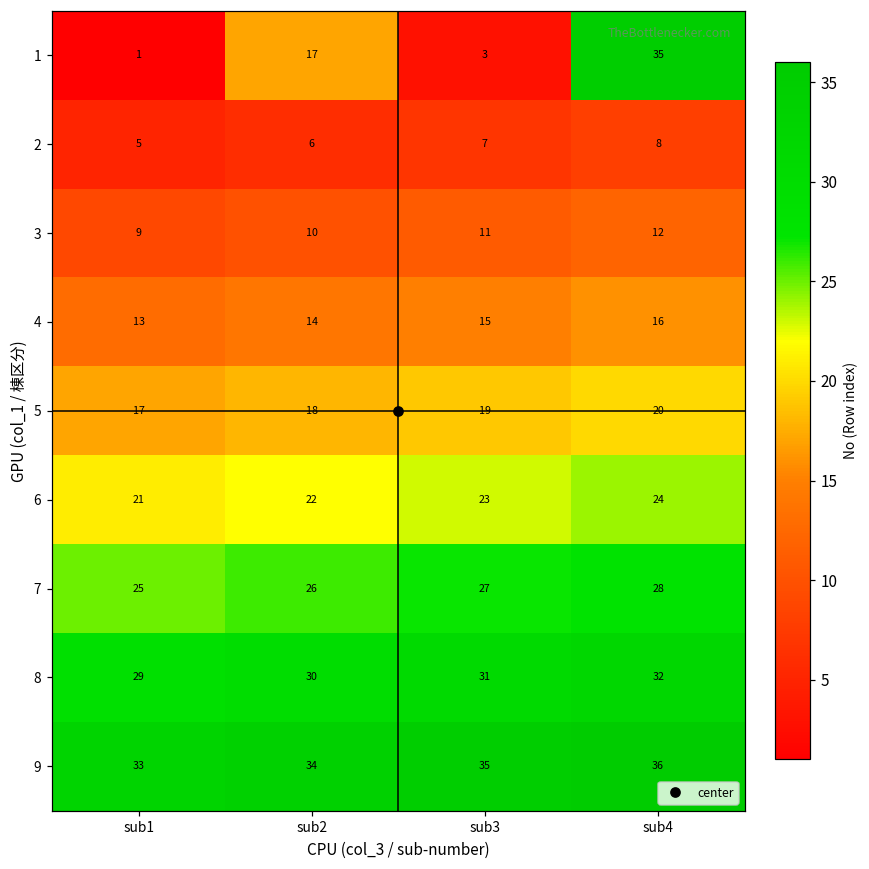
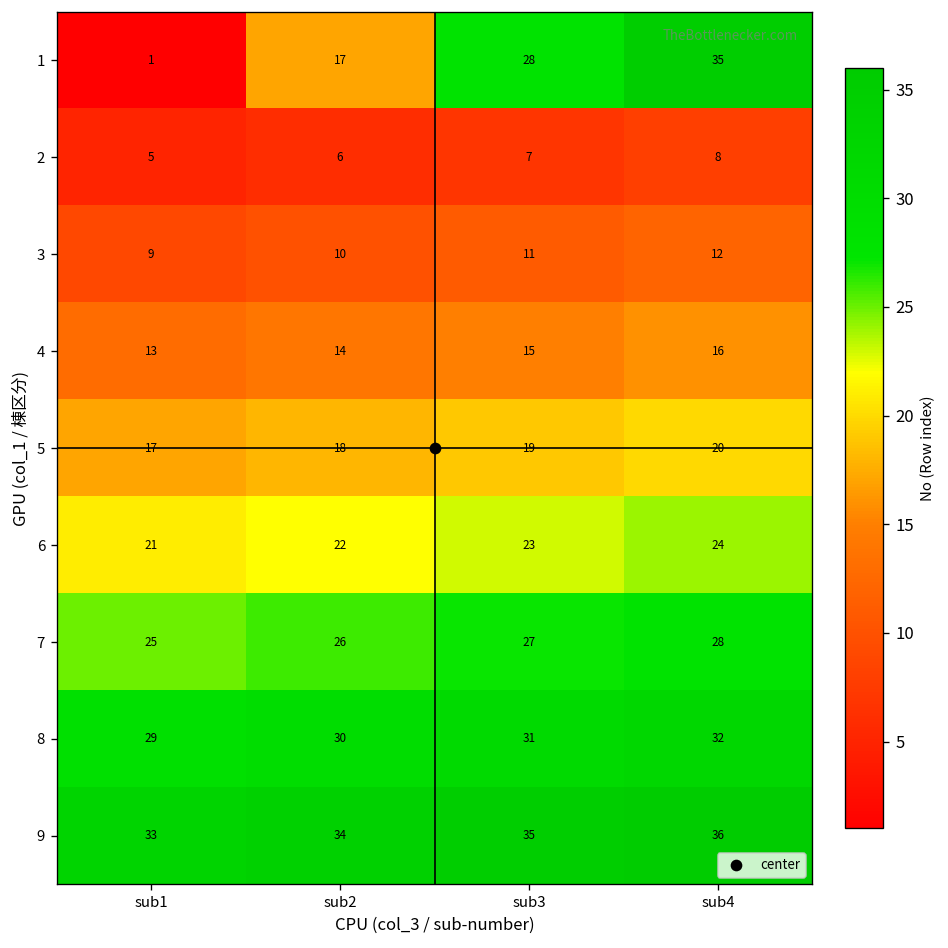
  {
    "1": {
      "sub1": 1,
      "sub2": 17,
-     "sub3": 3
+     "sub3": 28
    },
    "2": {
      "sub1": 5,
      "sub2": 6,
      "sub3": 7,
      "sub4": 8
    },
    "3": {
      "sub1": 9,
      "sub2": 10,
      "sub3": 11,
      "sub4": 12
    },
    "4": {
      "sub1": 13,
      "sub2": 14,
      "sub3": 15,
      "sub4": 16
    },
    "5": {
      "sub1": 17,
      "sub2": 18,
      "sub3": 19,
      "sub4": 20
    },
    "6": {
      "sub1": 21,
      "sub2": 22,
      "sub3": 23,
      "sub4": 24
    },
    "7": {
      "sub1": 25,
      "sub2": 26,
      "sub3": 27,
      "sub4": 28
    },
    "8": {
      "sub1": 29,
      "sub2": 30,
      "sub3": 31,
      "sub4": 32
    },
    "9": {
      "sub1": 33,
      "sub2": 34,
      "sub3": 35,
      "sub4": 36
    }
  }
